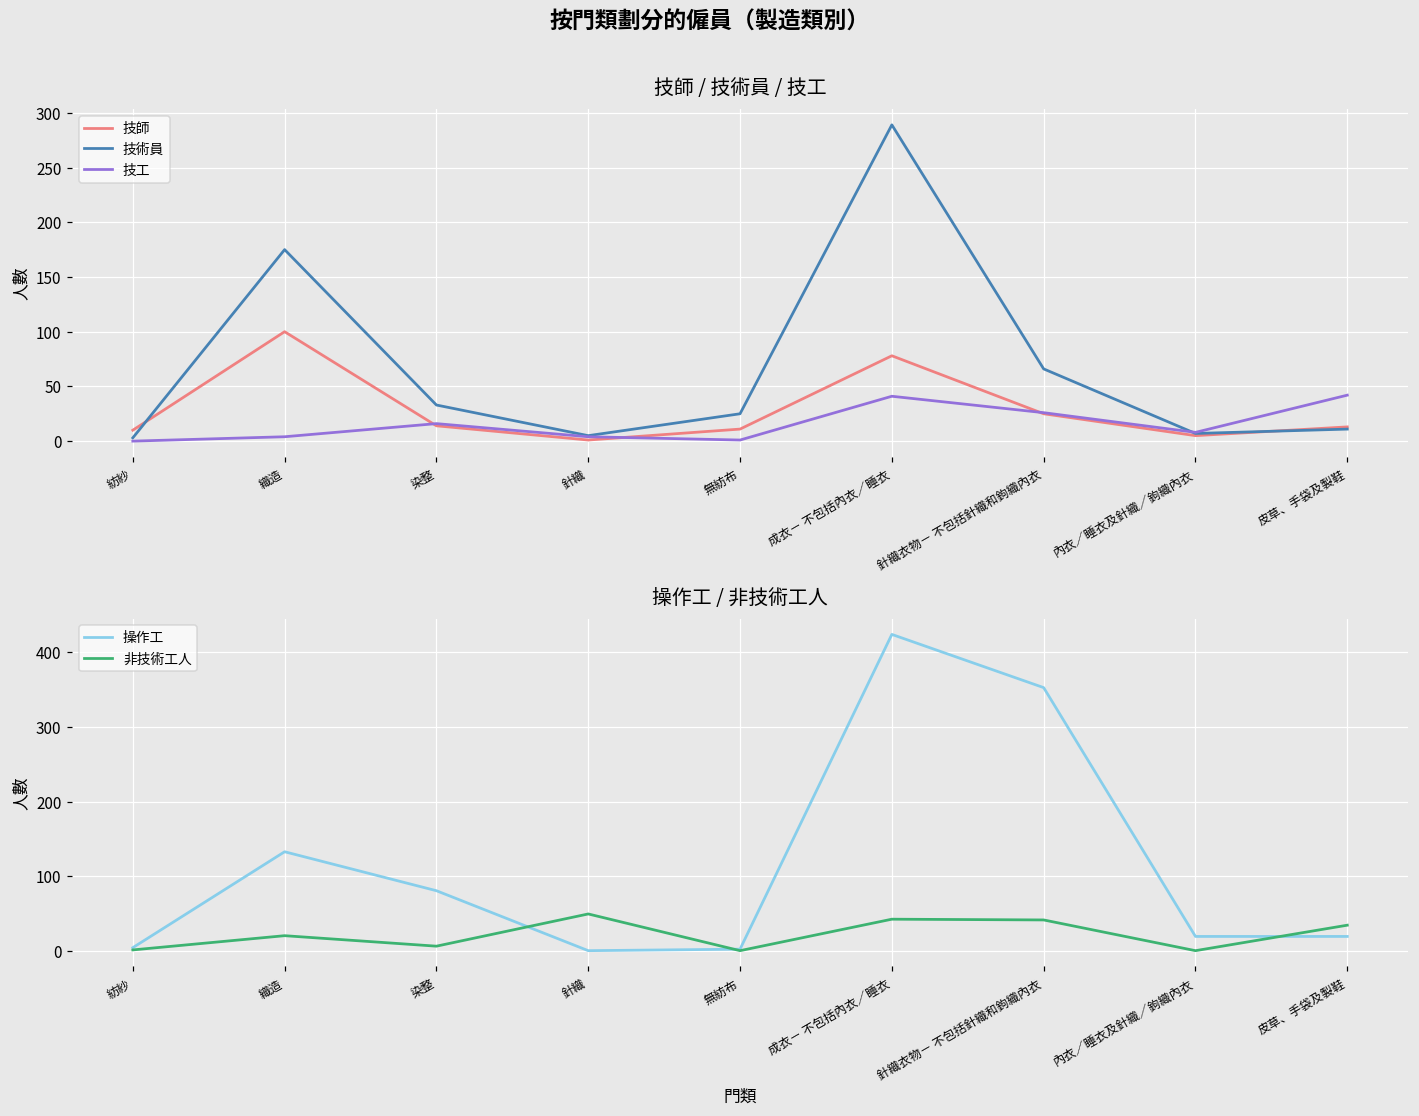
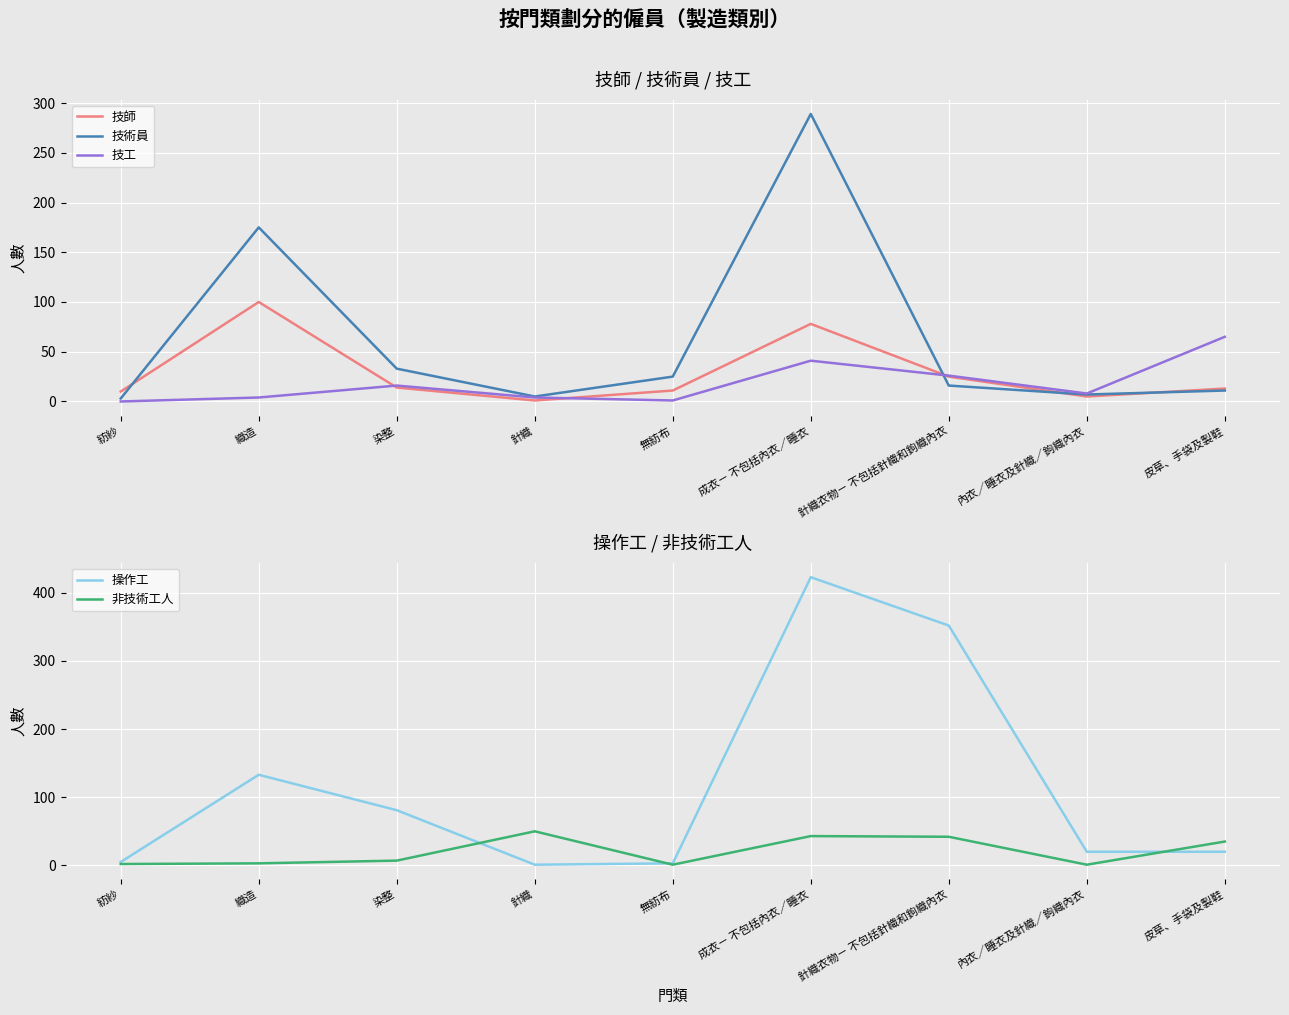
  {
    "技師 / 技術員 / 技工": {
      "技師": {
        "紡紗": 10,
        "織造": 100,
        "針織": 0,
        "無紡布": 10,
        "成衣－ 不包括內衣／睡衣": 80
      },
      "技術員": {
        "紡紗": 0,
        "織造": 180,
        "染整": 30,
        "無紡布": 30,
        "成衣－ 不包括內衣／睡衣": 290,
-       "針織衣物－ 不包括針織和鉤織內衣": 70
+       "針織衣物－ 不包括針織和鉤織內衣": 20
      },
      "技工": {
        "紡紗": 0,
        "織造": 0,
        "無紡布": 0,
        "成衣－ 不包括內衣／睡衣": 40,
-       "皮草、手袋及製鞋": 40
+       "皮草、手袋及製鞋": 70
      }
    },
    "操作工 / 非技術工人": {
      "操作工": {
        "織造": 130,
        "染整": 80,
        "針織": 0,
        "成衣－ 不包括內衣／睡衣": 420,
        "針織衣物－ 不包括針織和鉤織內衣": 350,
        "內衣／睡衣及針織／鉤織內衣": 20,
        "皮草、手袋及製鞋": 20
      },
      "非技術工人": {
-       "織造": 20,
+       "織造": 0,
        "染整": 10,
        "針織": 50,
        "成衣－ 不包括內衣／睡衣": 40,
        "針織衣物－ 不包括針織和鉤織內衣": 40,
        "內衣／睡衣及針織／鉤織內衣": 0,
        "皮草、手袋及製鞋": 40
      }
    }
  }
